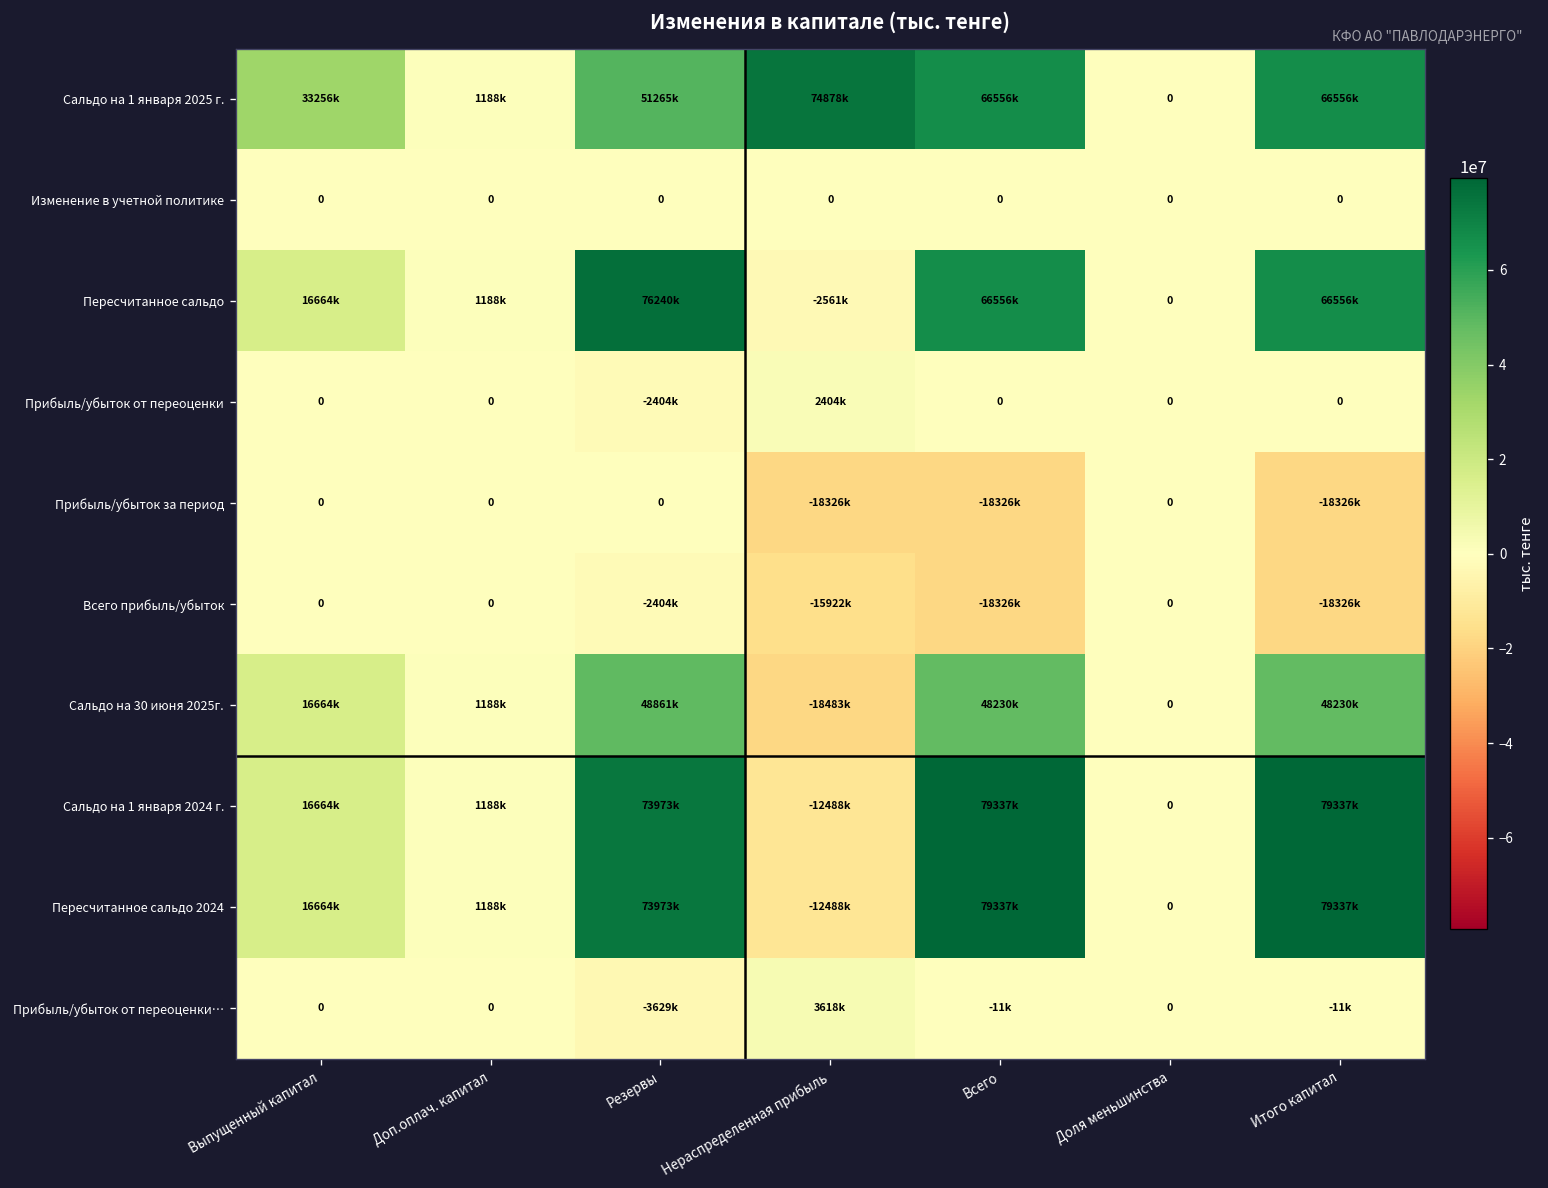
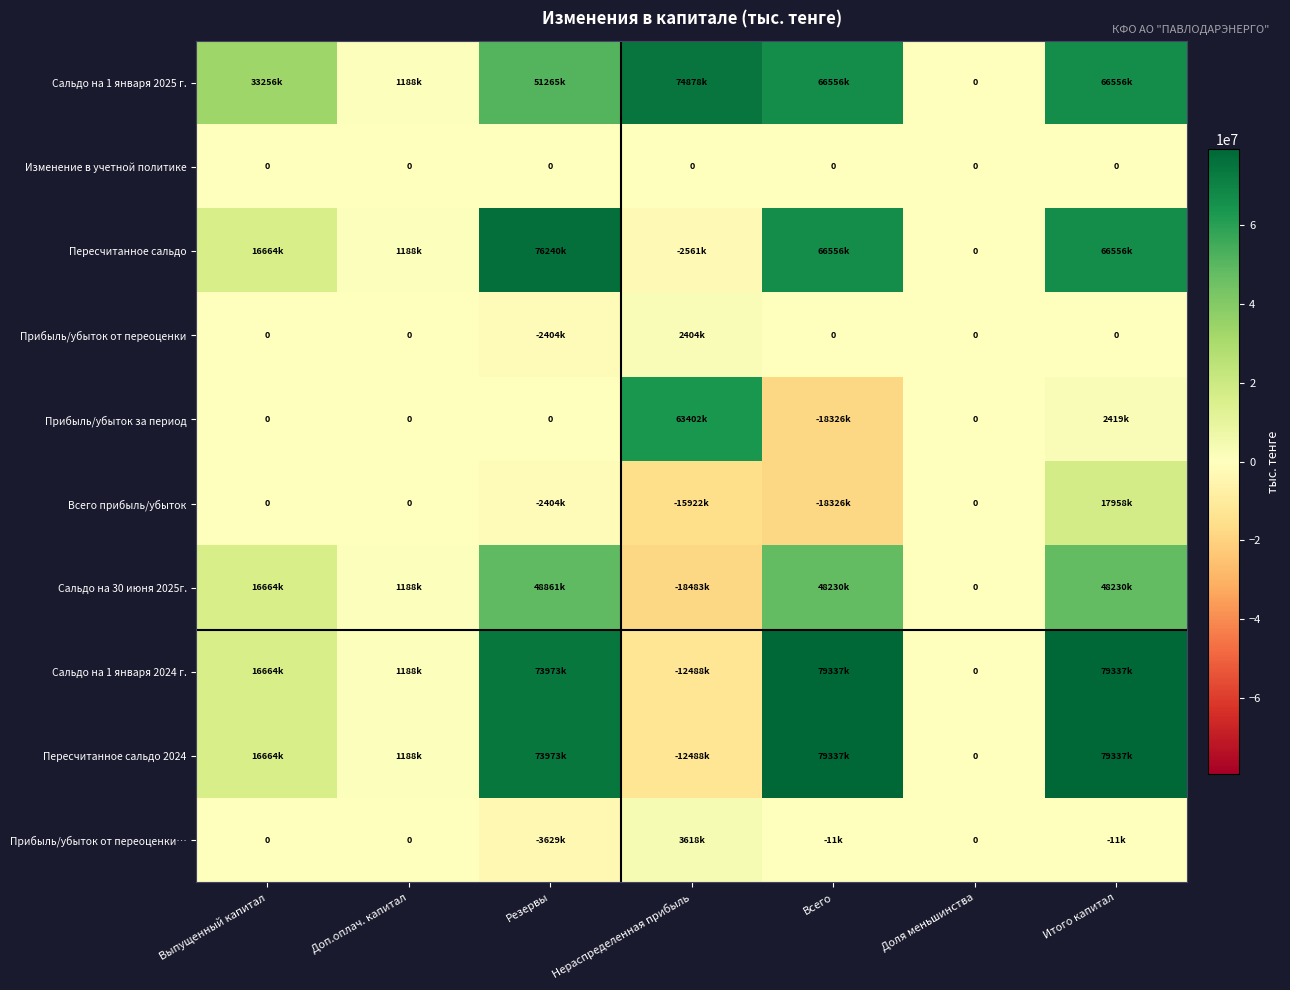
  {
    "Сальдо на 1 января 2025 г.": {
      "Выпущенный капитал": "33256k",
      "Доп.оплач. капитал": "1188k",
      "Резервы": "51265k",
      "Нераспределенная прибыль": "74878k",
      "Всего": "66556k",
      "Доля меньшинства": "0",
      "Итого капитал": "66556k"
    },
    "Изменение в учетной политике": {
      "Выпущенный капитал": "0",
      "Доп.оплач. капитал": "0",
      "Резервы": "0",
      "Нераспределенная прибыль": "0",
      "Всего": "0",
      "Доля меньшинства": "0",
      "Итого капитал": "0"
    },
    "Пересчитанное сальдо": {
      "Выпущенный капитал": "16664k",
      "Доп.оплач. капитал": "1188k",
      "Резервы": "76240k",
      "Нераспределенная прибыль": "-2561k",
      "Всего": "66556k",
      "Доля меньшинства": "0",
      "Итого капитал": "66556k"
    },
    "Прибыль/убыток от переоценки": {
      "Выпущенный капитал": "0",
      "Доп.оплач. капитал": "0",
      "Резервы": "-2404k",
      "Нераспределенная прибыль": "2404k",
      "Всего": "0",
      "Доля меньшинства": "0",
      "Итого капитал": "0"
    },
    "Прибыль/убыток за период": {
      "Выпущенный капитал": "0",
      "Доп.оплач. капитал": "0",
      "Резервы": "0",
-     "Нераспределенная прибыль": "-18326k",
+     "Нераспределенная прибыль": "63402k",
      "Всего": "-18326k",
      "Доля меньшинства": "0",
-     "Итого капитал": "-18326k"
+     "Итого капитал": "2419k"
    },
    "Всего прибыль/убыток": {
      "Выпущенный капитал": "0",
      "Доп.оплач. капитал": "0",
      "Резервы": "-2404k",
      "Нераспределенная прибыль": "-15922k",
      "Всего": "-18326k",
      "Доля меньшинства": "0",
-     "Итого капитал": "-18326k"
+     "Итого капитал": "17958k"
    },
    "Сальдо на 30 июня 2025г.": {
      "Выпущенный капитал": "16664k",
      "Доп.оплач. капитал": "1188k",
      "Резервы": "48861k",
      "Нераспределенная прибыль": "-18483k",
      "Всего": "48230k",
      "Доля меньшинства": "0",
      "Итого капитал": "48230k"
    },
    "Сальдо на 1 января 2024 г.": {
      "Выпущенный капитал": "16664k",
      "Доп.оплач. капитал": "1188k",
      "Резервы": "73973k",
      "Нераспределенная прибыль": "-12488k",
      "Всего": "79337k",
      "Доля меньшинства": "0",
      "Итого капитал": "79337k"
    },
    "Пересчитанное сальдо 2024": {
      "Выпущенный капитал": "16664k",
      "Доп.оплач. капитал": "1188k",
      "Резервы": "73973k",
      "Нераспределенная прибыль": "-12488k",
      "Всего": "79337k",
      "Доля меньшинства": "0",
      "Итого капитал": "79337k"
    },
    "Прибыль/убыток от переоценки…": {
      "Выпущенный капитал": "0",
      "Доп.оплач. капитал": "0",
      "Резервы": "-3629k",
      "Нераспределенная прибыль": "3618k",
      "Всего": "-11k",
      "Доля меньшинства": "0",
      "Итого капитал": "-11k"
    }
  }
